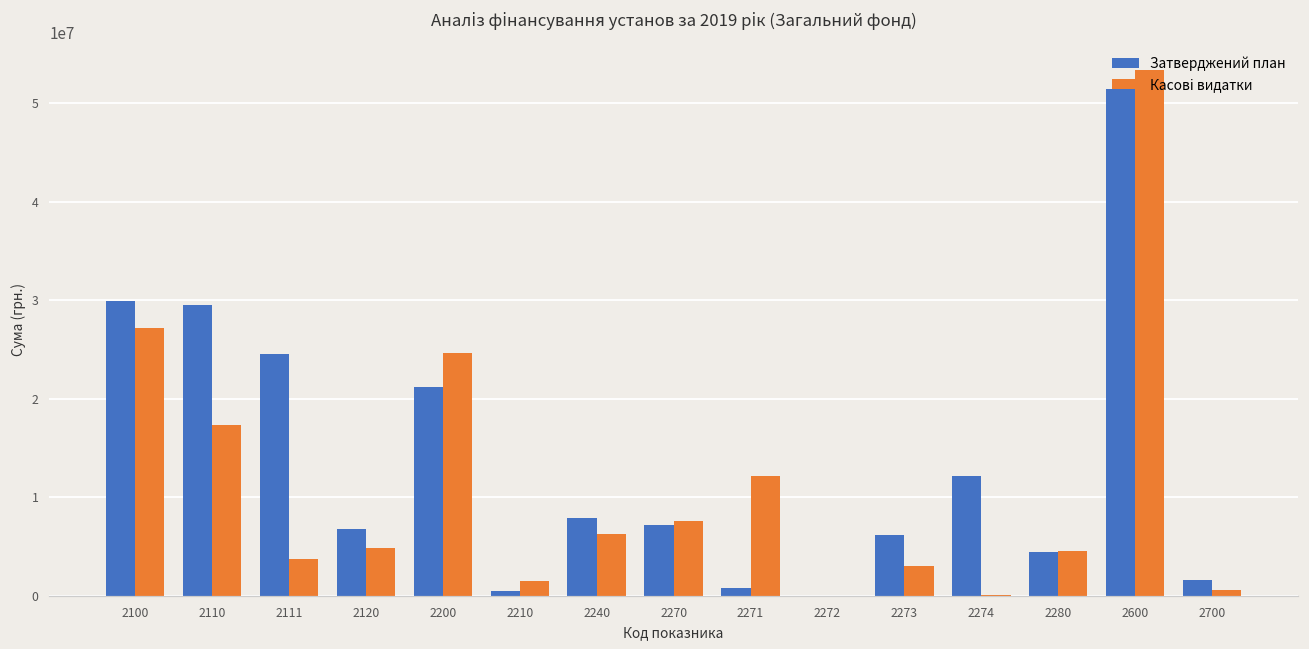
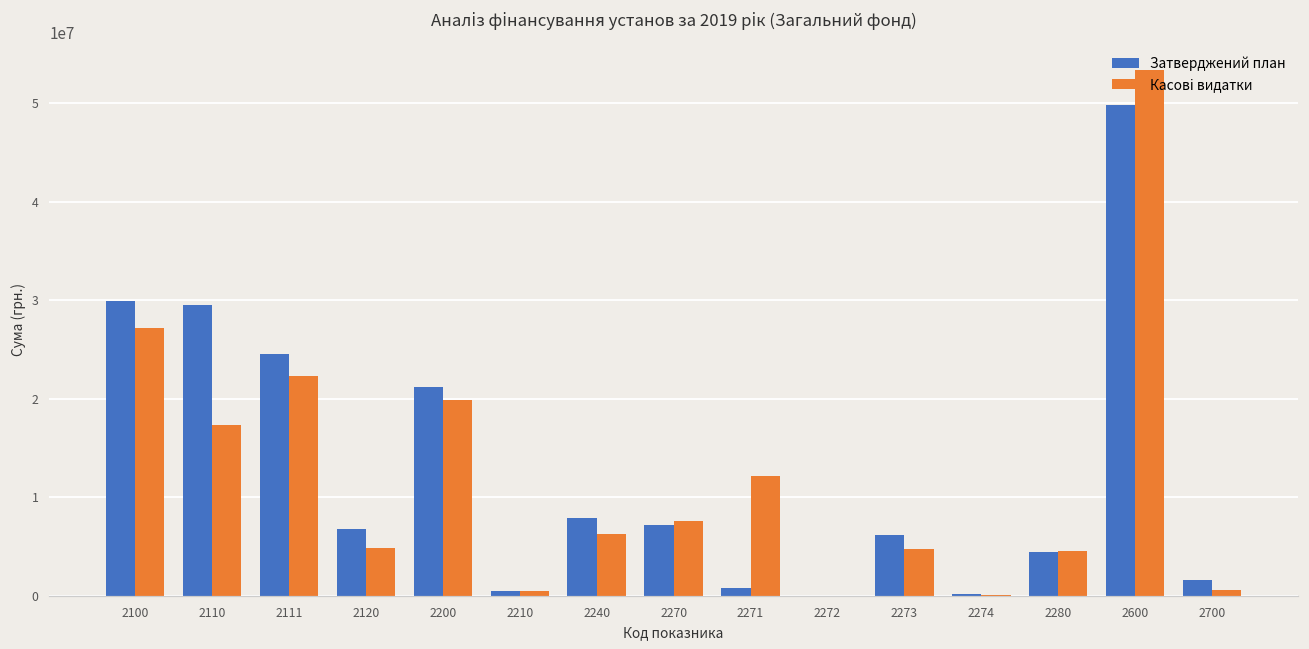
  {
    "Затверджений план": {
      "2100": 30000000,
      "2110": 30000000,
      "2111": 25000000,
      "2120": 7000000,
      "2200": 21000000,
      "2210": 0,
      "2240": 8000000,
      "2270": 7000000,
      "2271": 1000000,
      "2273": 6000000,
-     "2274": 12000000,
+     "2274": 0,
      "2280": 4000000,
-     "2600": 51000000,
+     "2600": 50000000,
      "2700": 2000000
    },
    "Касові видатки": {
      "2100": 27000000,
      "2110": 17000000,
-     "2111": 4000000,
+     "2111": 22000000,
      "2120": 5000000,
-     "2200": 25000000,
-     "2210": 1000000,
+     "2200": 20000000,
+     "2210": 0,
      "2240": 6000000,
      "2270": 8000000,
      "2271": 12000000,
-     "2273": 3000000,
+     "2273": 5000000,
      "2280": 5000000,
      "2600": 53000000,
      "2700": 1000000
    }
  }
